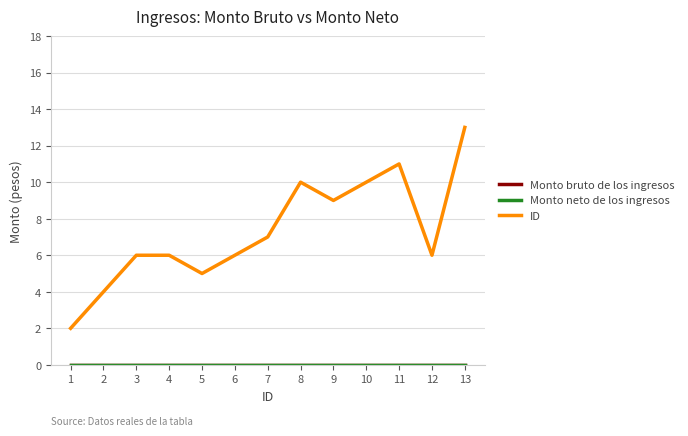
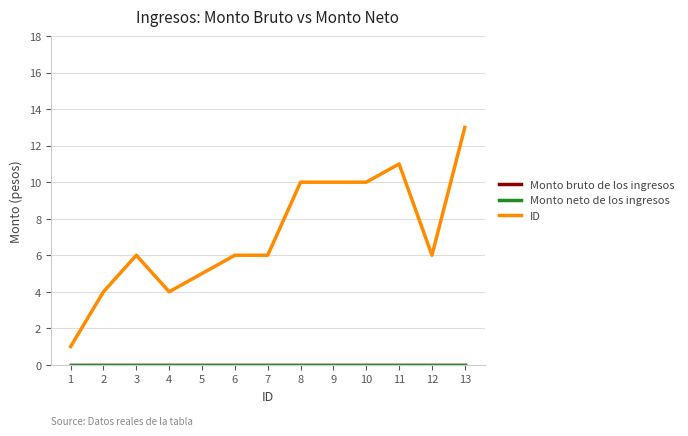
  {
    "Monto neto de los ingresos": {
      "1": 0,
      "2": 0,
      "3": 0,
      "4": 0,
      "5": 0,
      "6": 0,
      "7": 0,
      "8": 0,
      "9": 0,
      "10": 0,
      "11": 0,
      "12": 0,
      "13": 0
    },
    "ID": {
-     "1": 2,
+     "1": 1,
      "2": 4,
      "3": 6,
-     "4": 6,
+     "4": 4,
      "5": 5,
      "6": 6,
-     "7": 7,
+     "7": 6,
      "8": 10,
-     "9": 9,
+     "9": 10,
      "10": 10,
      "11": 11,
      "12": 6,
      "13": 13
    }
  }
